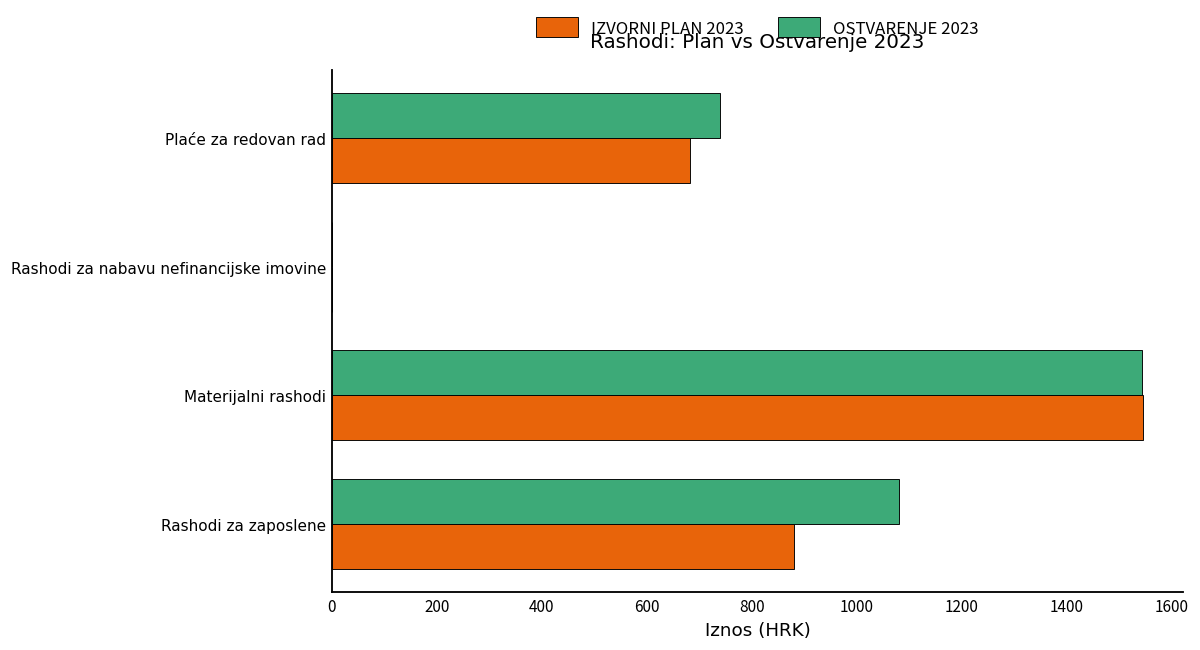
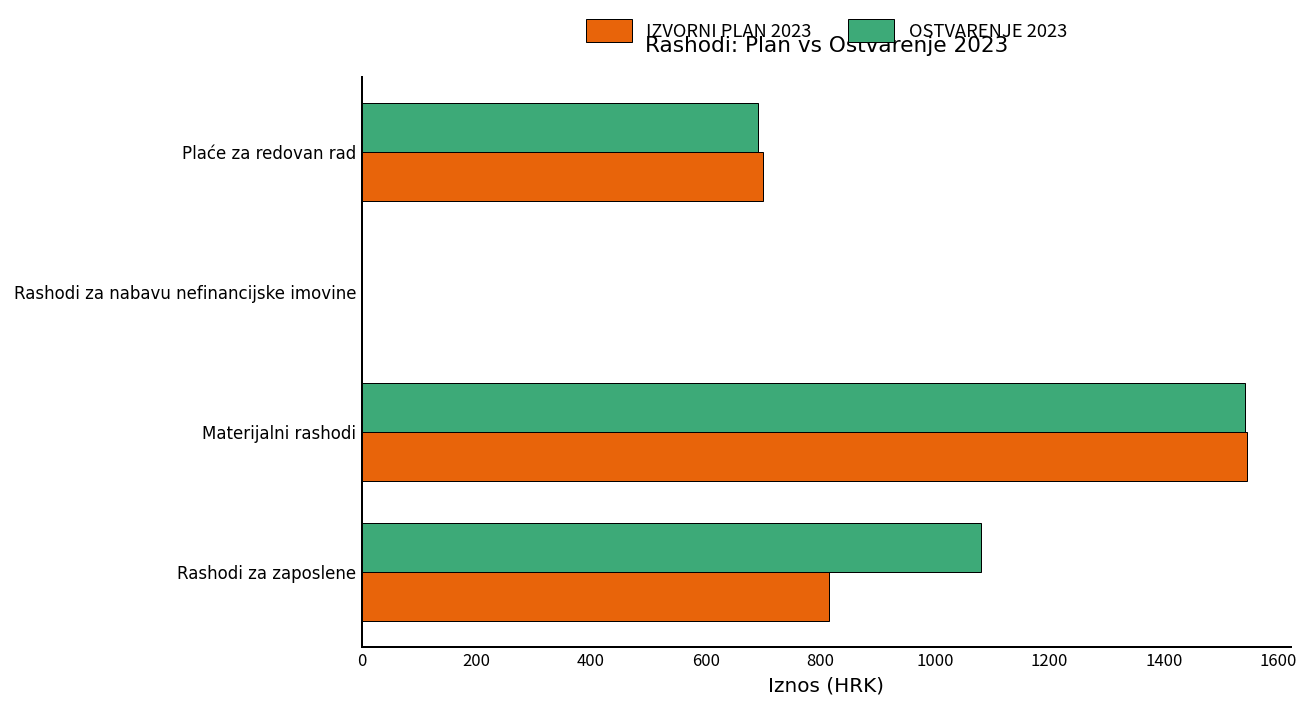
  {
    "IZVORNI PLAN 2023": {
-     "Plaće za redovan rad": 680,
+     "Plaće za redovan rad": 700,
      "Rashodi za nabavu nefinancijske imovine": 0,
      "Materijalni rashodi": 1540,
-     "Rashodi za zaposlene": 880
+     "Rashodi za zaposlene": 820
    },
    "OSTVARENJE 2023": {
-     "Plaće za redovan rad": 740,
+     "Plaće za redovan rad": 690,
      "Rashodi za nabavu nefinancijske imovine": 0,
      "Materijalni rashodi": 1540,
      "Rashodi za zaposlene": 1080
    }
  }
